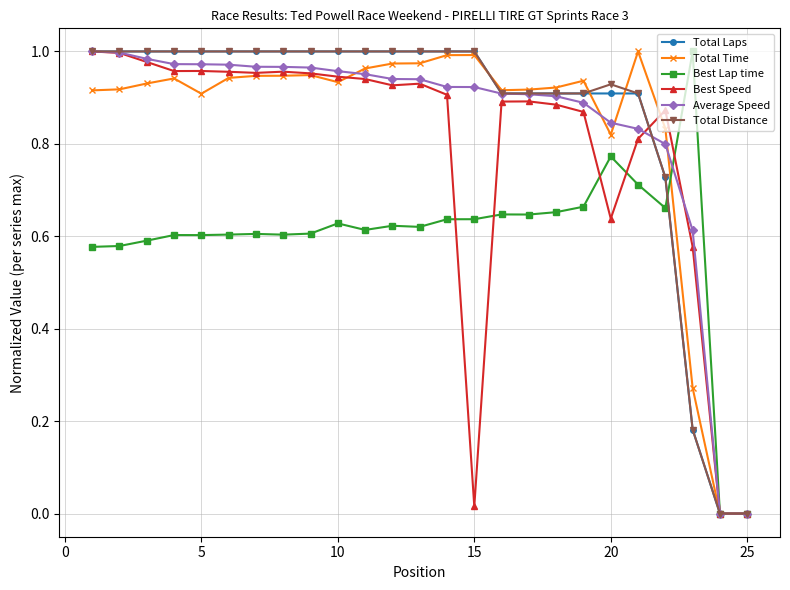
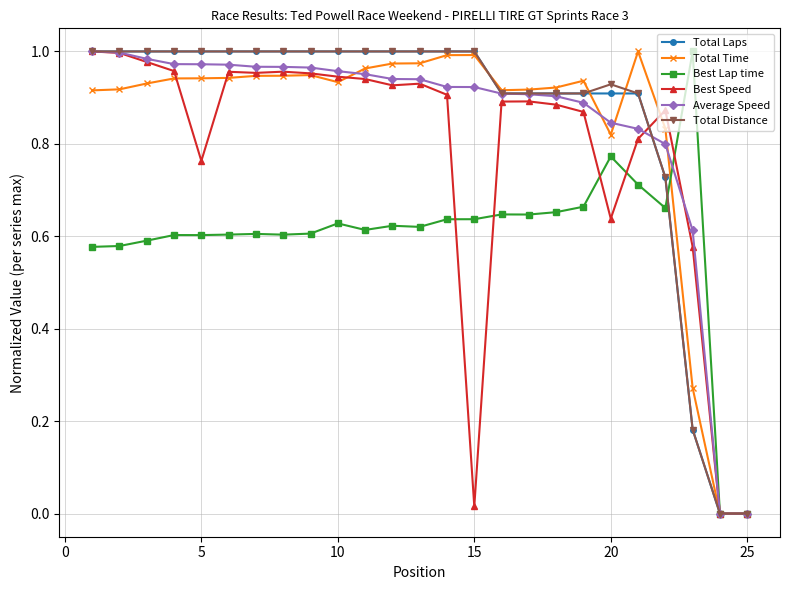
  {
    "Total Laps": {
      "20": 0.91
    },
    "Total Time": {
-     "5": 0.91,
+     "5": 0.94,
      "10": 0.93,
      "15": 0.99,
      "20": 0.82
    },
    "Best Lap time": {
      "5": 0.60,
      "10": 0.63,
      "15": 0.64,
      "20": 0.77
    },
    "Best Speed": {
-     "5": 0.96,
+     "5": 0.76,
      "10": 0.95,
      "15": 0.02,
      "20": 0.64
    },
    "Average Speed": {
      "5": 0.97,
      "10": 0.96,
      "15": 0.92,
      "20": 0.85
    },
    "Total Distance": {
      "20": 0.93
    }
  }
